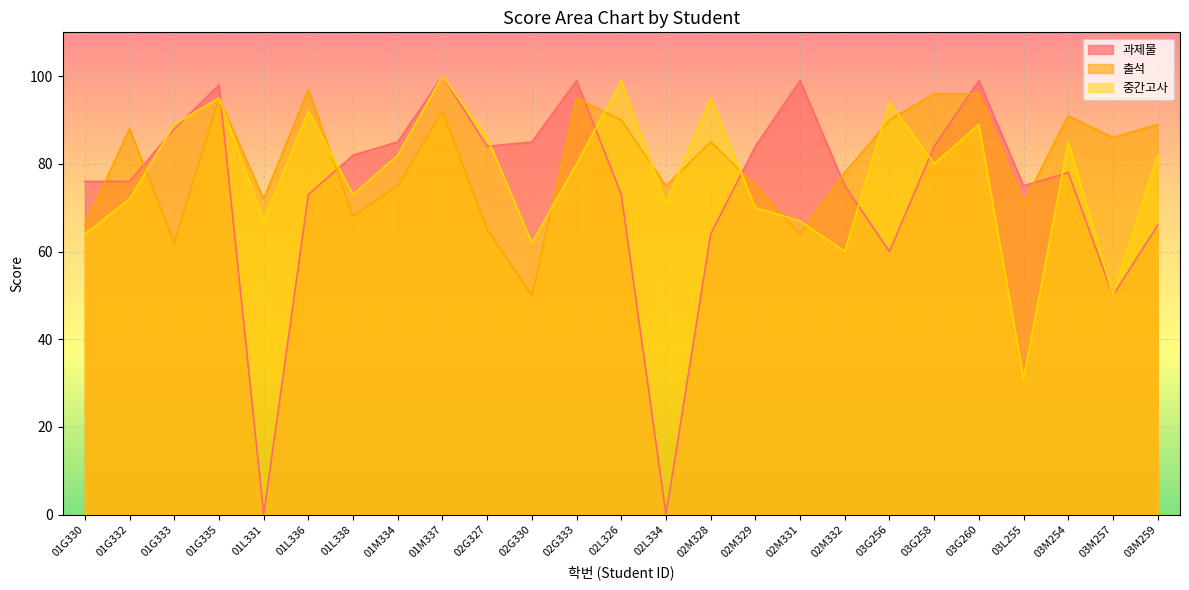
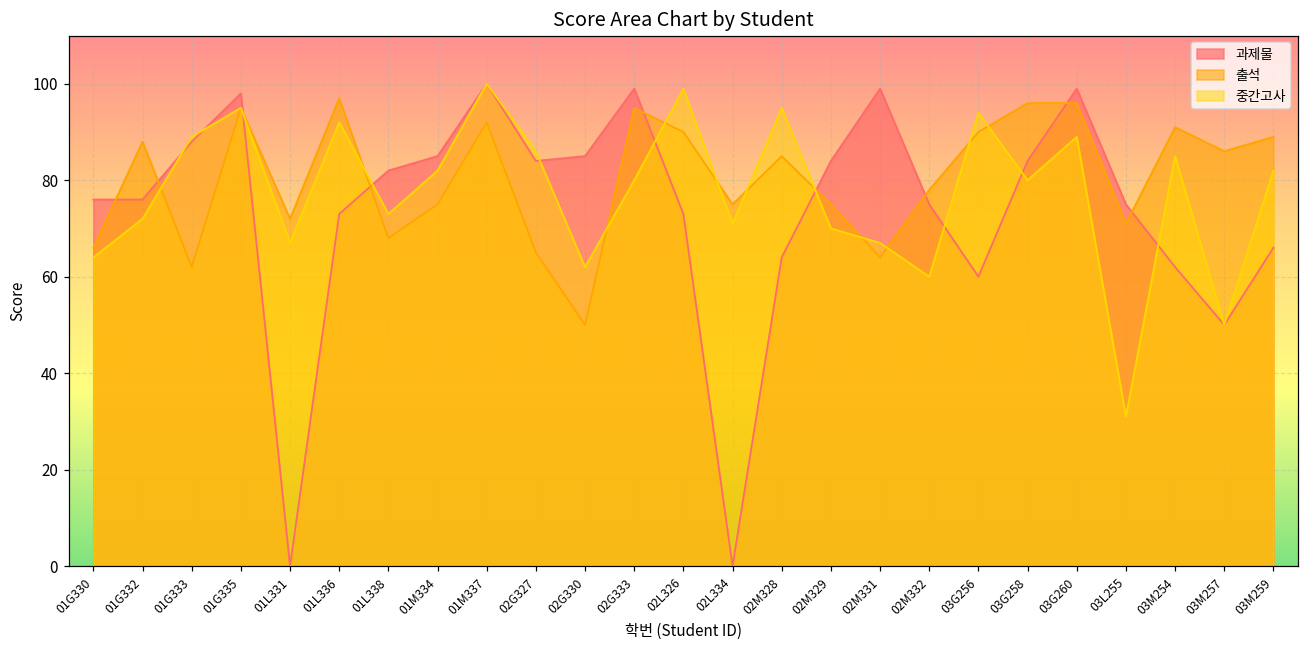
  {
    "과제물": {
      "01G330": 76,
      "01G332": 76,
      "01G333": 88,
      "01G335": 98,
      "01L331": 0,
      "01L336": 73,
      "01L338": 82,
      "01M334": 85,
      "02G327": 84,
      "02G330": 85,
      "02G333": 99,
      "02L326": 73,
      "02L334": 0,
      "02M328": 64,
      "02M329": 84,
      "02M331": 99,
      "02M332": 75,
      "03G256": 60,
      "03G258": 84,
      "03G260": 99,
      "03L255": 75,
-     "03M254": 78,
+     "03M254": 62,
      "03M259": 66
    }
  }
